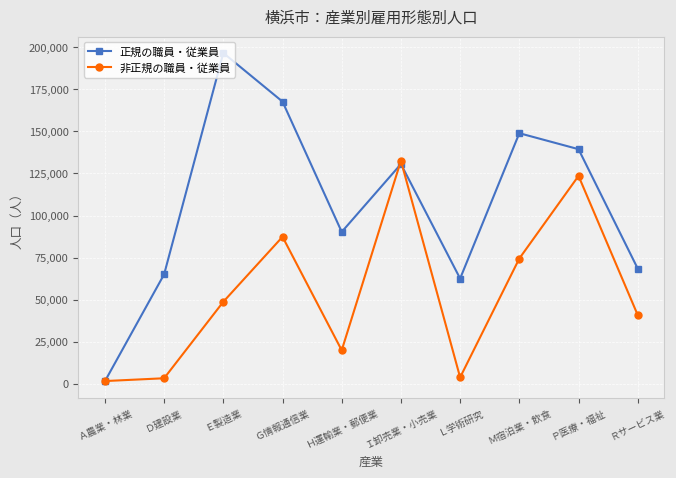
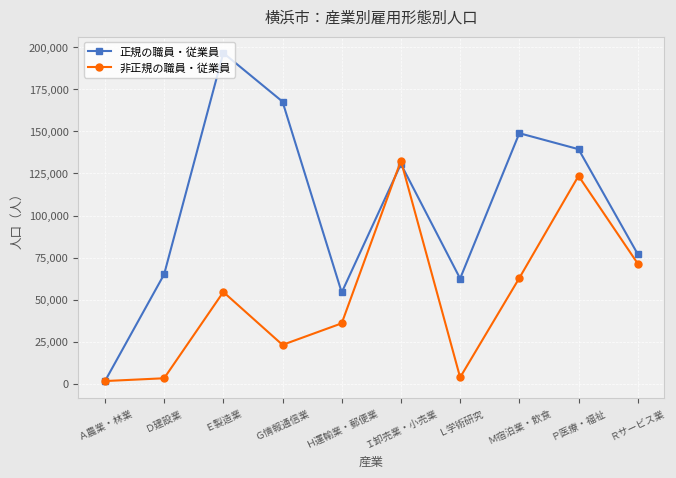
  {
    "正規の職員・従業員": {
      "Ｄ建設業": "65,000",
      "Ｇ情報通信業": "168,000",
-     "Ｈ運輸業・郵便業": "90,000",
+     "Ｈ運輸業・郵便業": "54,000",
      "Ｉ卸売業・小売業": "131,000",
      "Ｌ学術研究": "63,000",
      "Ｍ宿泊業・飲食": "149,000",
      "Ｐ医療・福祉": "139,000",
-     "Ｒサービス業": "69,000"
+     "Ｒサービス業": "77,000"
    },
    "非正規の職員・従業員": {
      "Ｄ建設業": "3,000",
-     "Ｅ製造業": "49,000",
-     "Ｇ情報通信業": "87,000",
-     "Ｈ運輸業・郵便業": "20,000",
+     "Ｅ製造業": "55,000",
+     "Ｇ情報通信業": "23,000",
+     "Ｈ運輸業・郵便業": "36,000",
      "Ｉ卸売業・小売業": "133,000",
      "Ｌ学術研究": "4,000",
-     "Ｍ宿泊業・飲食": "75,000",
+     "Ｍ宿泊業・飲食": "63,000",
      "Ｐ医療・福祉": "124,000",
-     "Ｒサービス業": "41,000"
+     "Ｒサービス業": "72,000"
    }
  }
